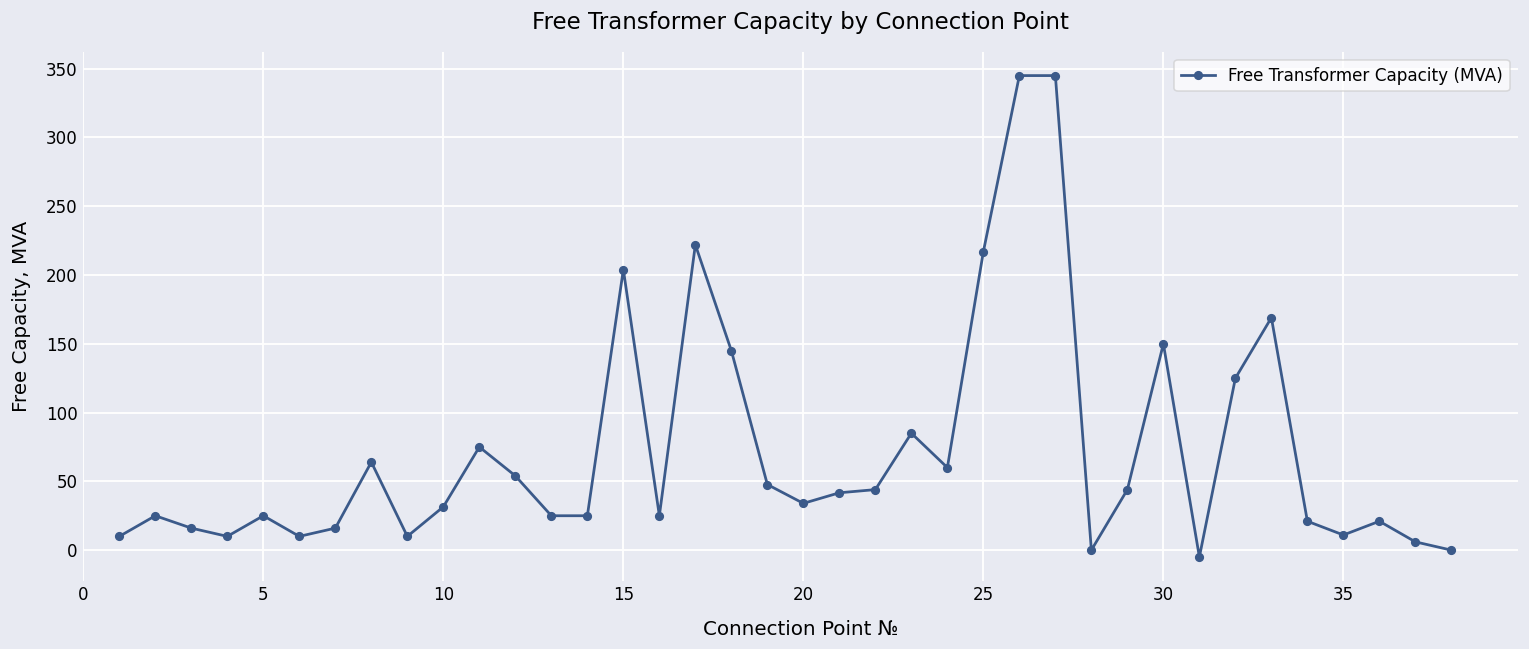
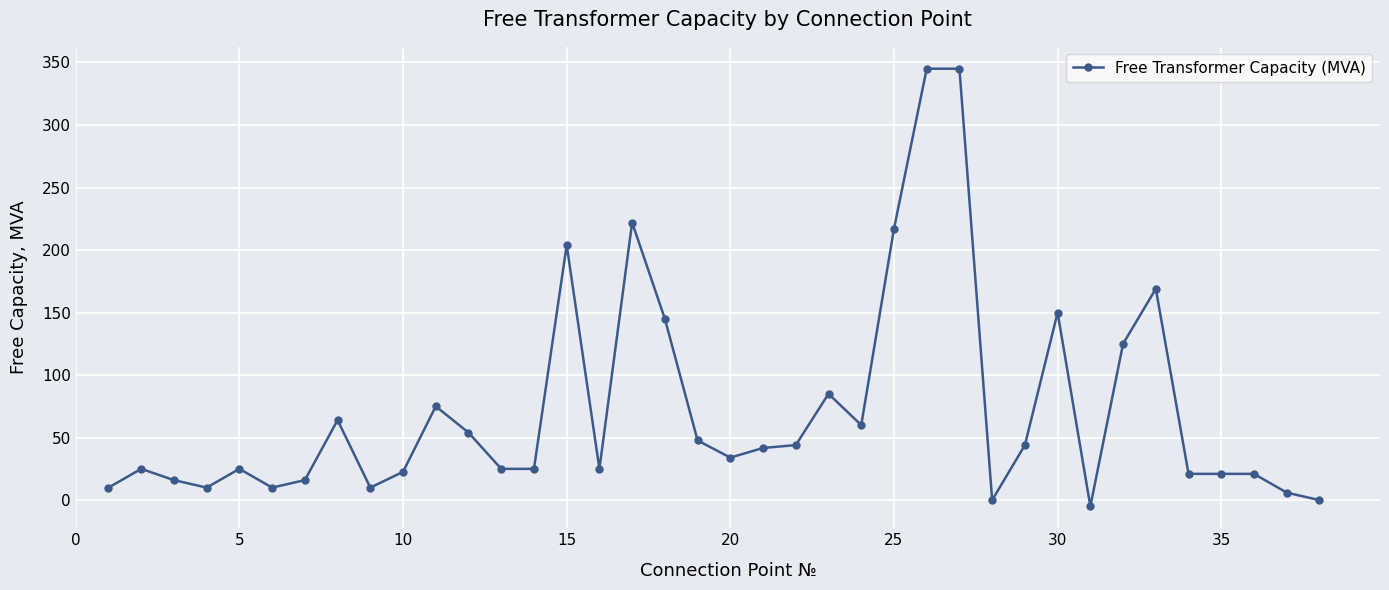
  {
    "5": 25,
-   "10": 32,
+   "10": 23,
    "15": 204,
    "20": 34,
    "25": 217,
    "30": 150,
-   "35": 11
+   "35": 21
  }
